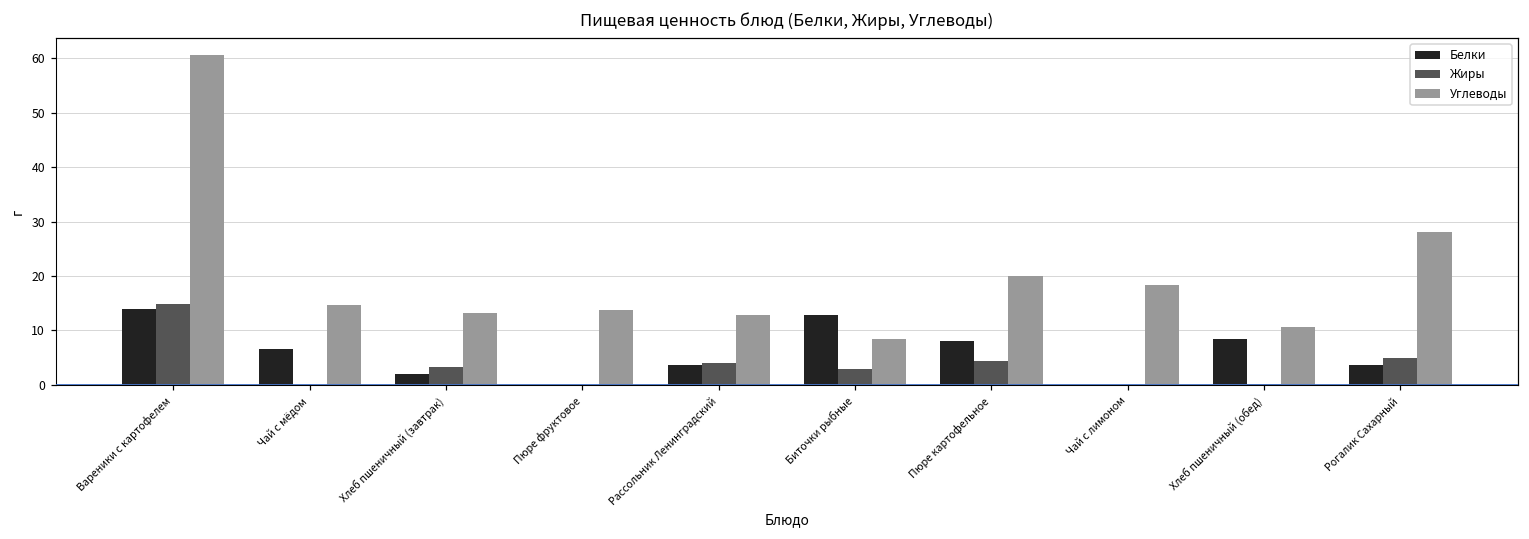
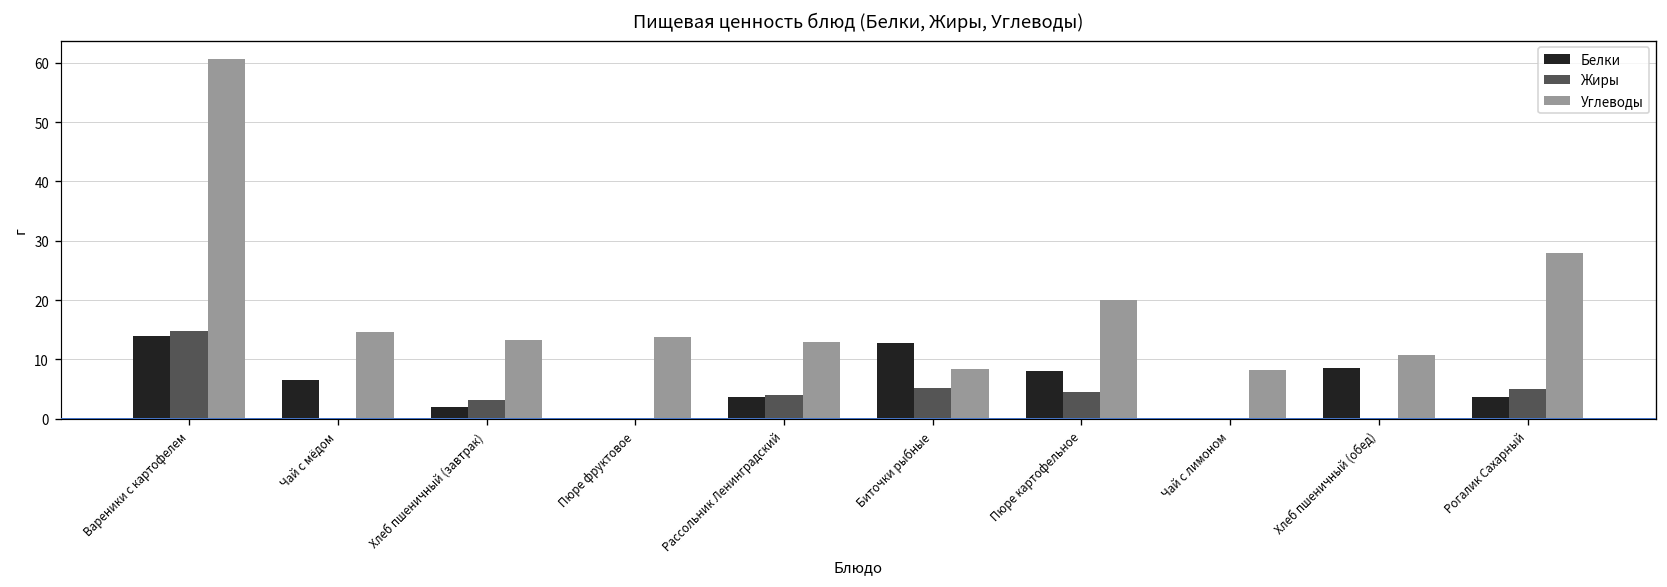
  {
    "Белки": {
      "Вареники с картофелем": 14,
      "Чай с мёдом": 7,
      "Хлеб пшеничный (завтрак)": 2,
      "Пюре фруктовое": 0,
      "Рассольник Ленинградский": 4,
      "Биточки рыбные": 13,
      "Пюре картофельное": 8,
      "Хлеб пшеничный (обед)": 8,
      "Рогалик Сахарный": 4
    },
    "Жиры": {
      "Вареники с картофелем": 15,
      "Чай с мёдом": 0,
      "Хлеб пшеничный (завтрак)": 3,
      "Пюре фруктовое": 0,
      "Рассольник Ленинградский": 4,
-     "Биточки рыбные": 3,
+     "Биточки рыбные": 5,
      "Пюре картофельное": 4,
      "Чай с лимоном": 0,
      "Рогалик Сахарный": 5
    },
    "Углеводы": {
      "Вареники с картофелем": 61,
      "Чай с мёдом": 15,
      "Хлеб пшеничный (завтрак)": 13,
      "Пюре фруктовое": 14,
      "Рассольник Ленинградский": 13,
      "Биточки рыбные": 8,
      "Пюре картофельное": 20,
-     "Чай с лимоном": 18,
+     "Чай с лимоном": 8,
      "Хлеб пшеничный (обед)": 11,
      "Рогалик Сахарный": 28
    }
  }
